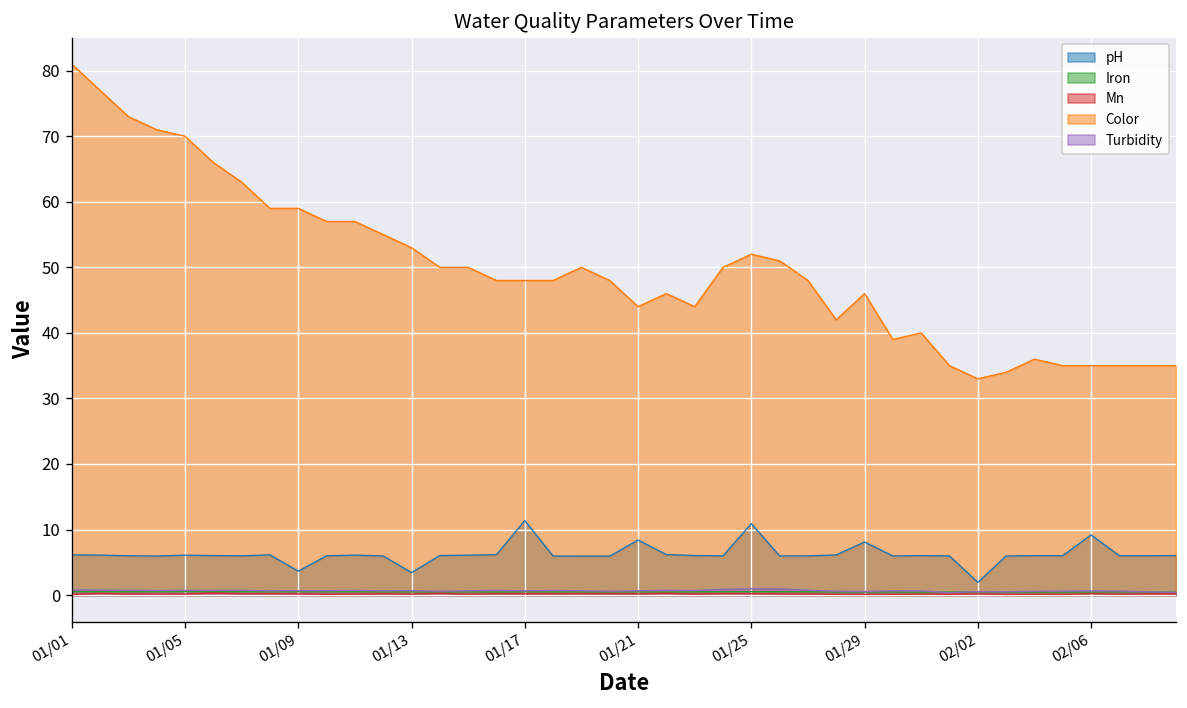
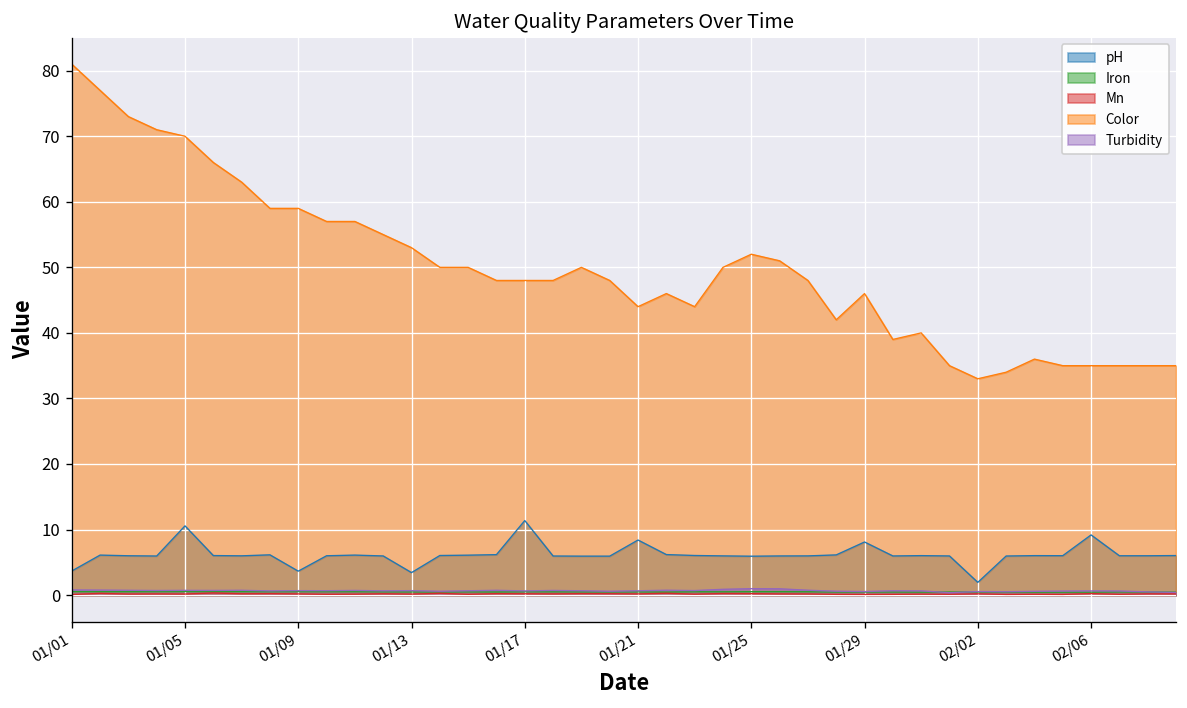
  {
    "pH": {
-     "01/01": 6,
-     "01/05": 6,
+     "01/01": 4,
+     "01/05": 11,
      "01/09": 4,
      "01/13": 3,
      "01/17": 11,
      "01/21": 8,
-     "01/25": 11,
+     "01/25": 6,
      "01/29": 8,
      "02/02": 2,
      "02/06": 9
    },
    "Color": {
      "01/01": 81,
      "01/05": 70,
      "01/09": 59,
      "01/13": 53,
      "01/17": 48,
      "01/21": 44,
      "01/25": 52,
      "01/29": 46,
      "02/02": 33,
      "02/06": 35
    }
  }
